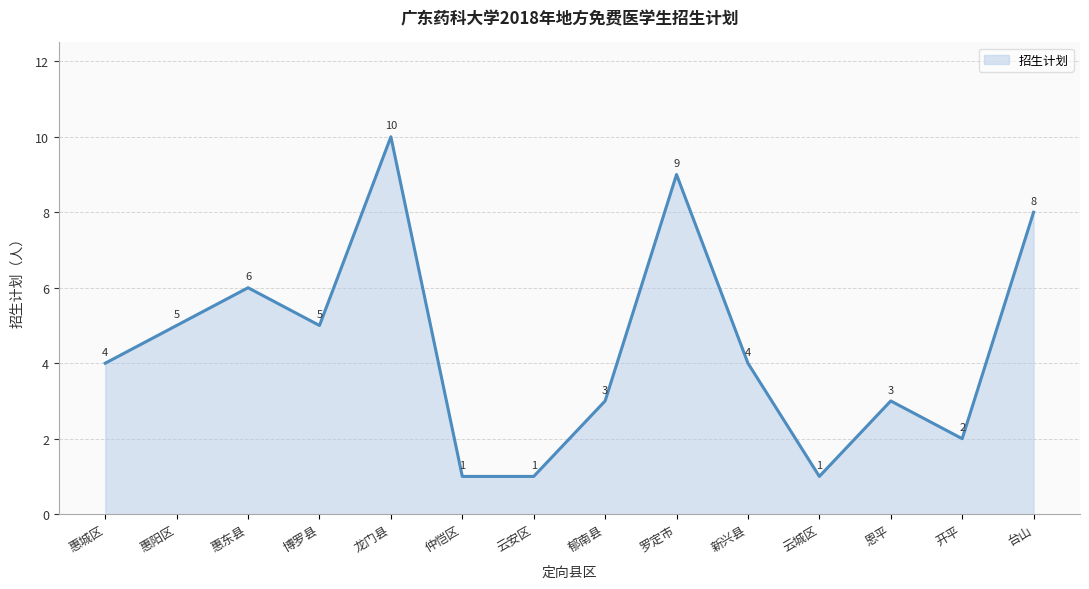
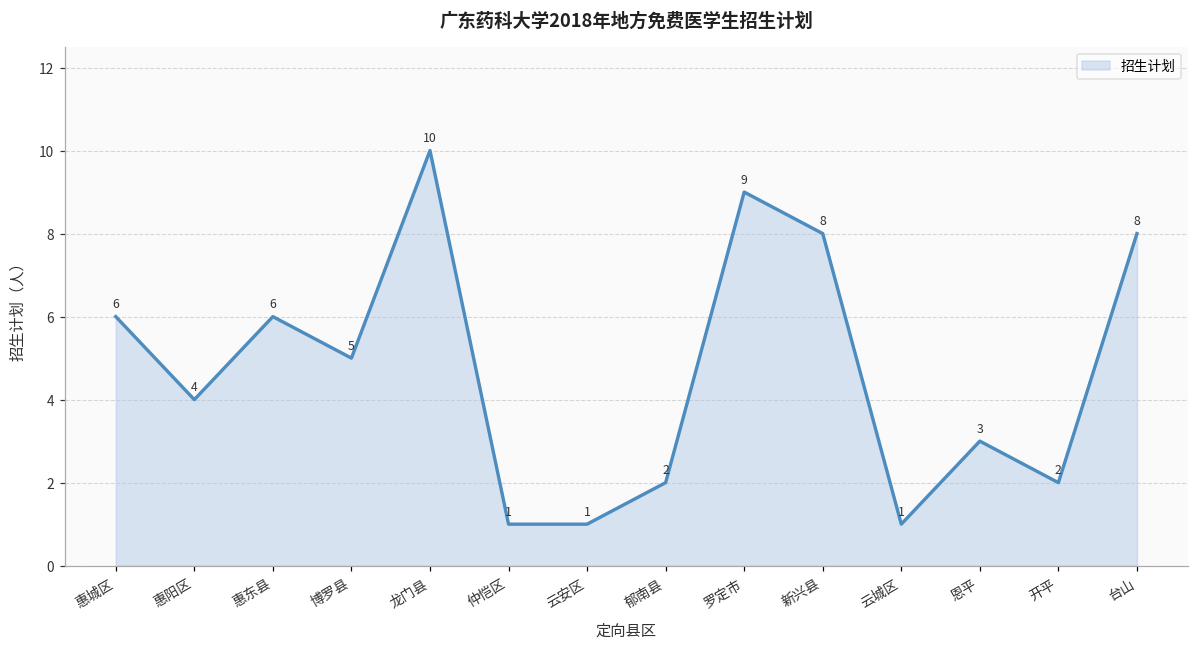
  {
-   "惠城区": 4,
-   "惠阳区": 5,
+   "惠城区": 6,
+   "惠阳区": 4,
    "惠东县": 6,
    "博罗县": 5,
    "龙门县": 10,
    "仲恺区": 1,
    "云安区": 1,
-   "郁南县": 3,
+   "郁南县": 2,
    "罗定市": 9,
-   "新兴县": 4,
+   "新兴县": 8,
    "云城区": 1,
    "恩平": 3,
    "开平": 2,
    "台山": 8
  }
